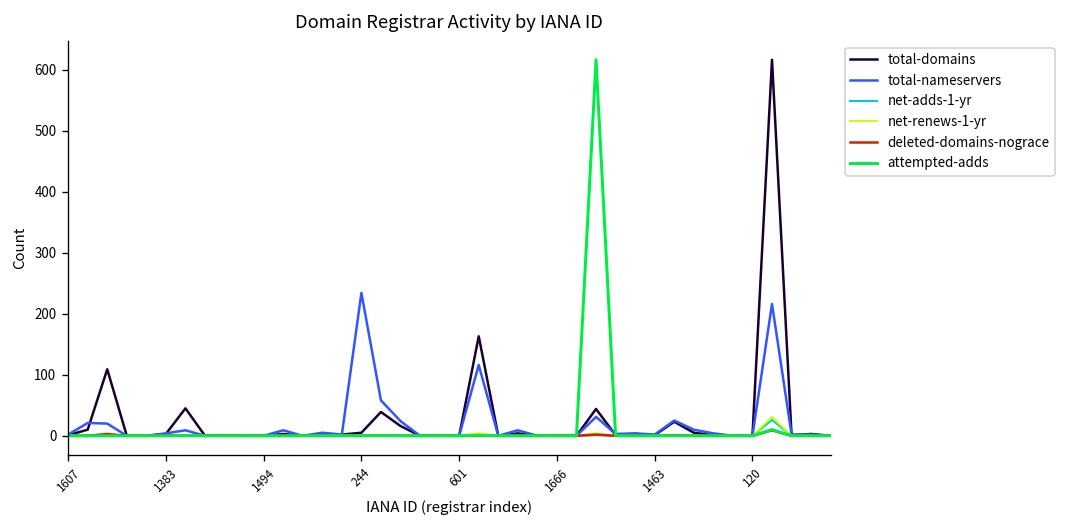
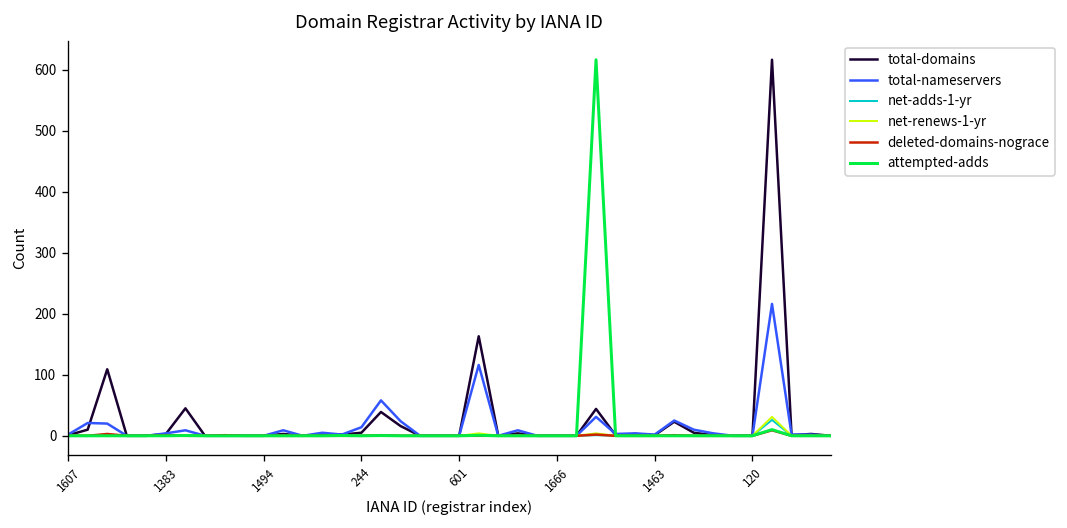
  {
    "total-domains": {
      "244": 10
    },
    "total-nameservers": {
-     "244": 230
+     "244": 10
    }
  }
